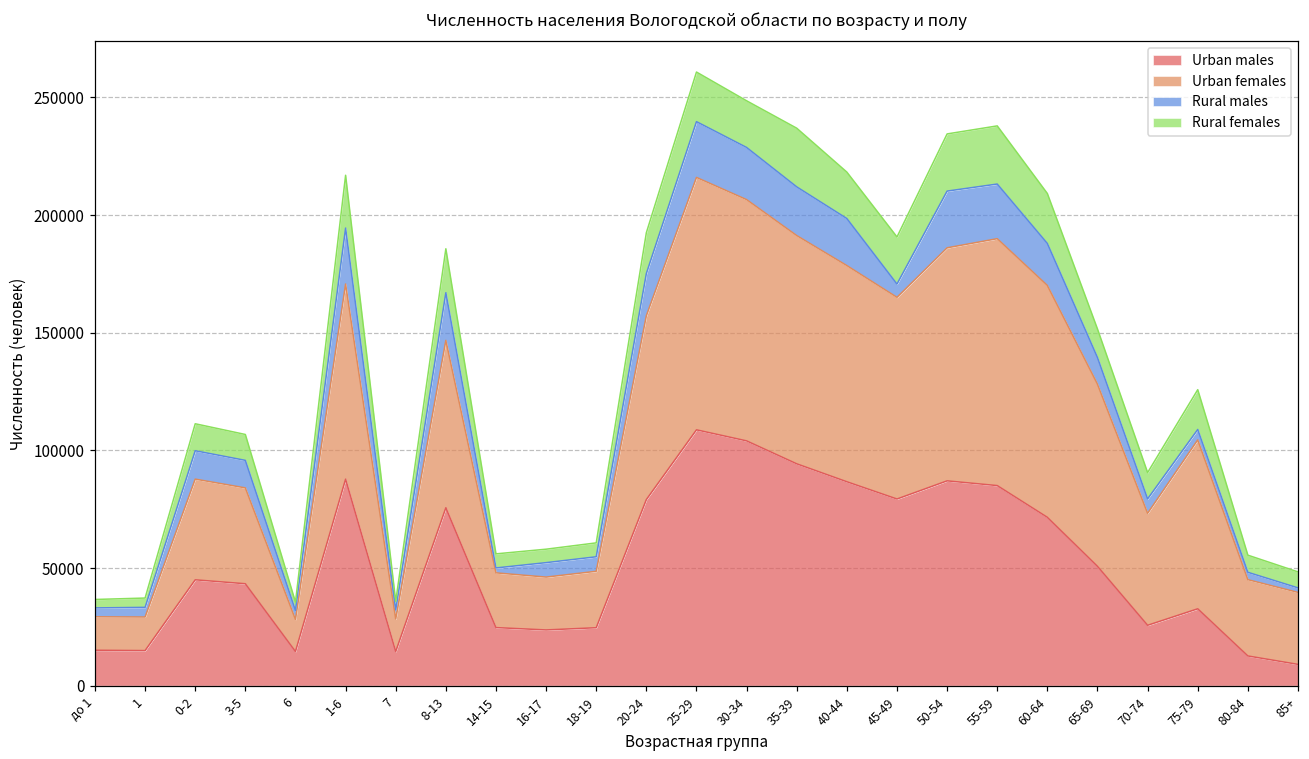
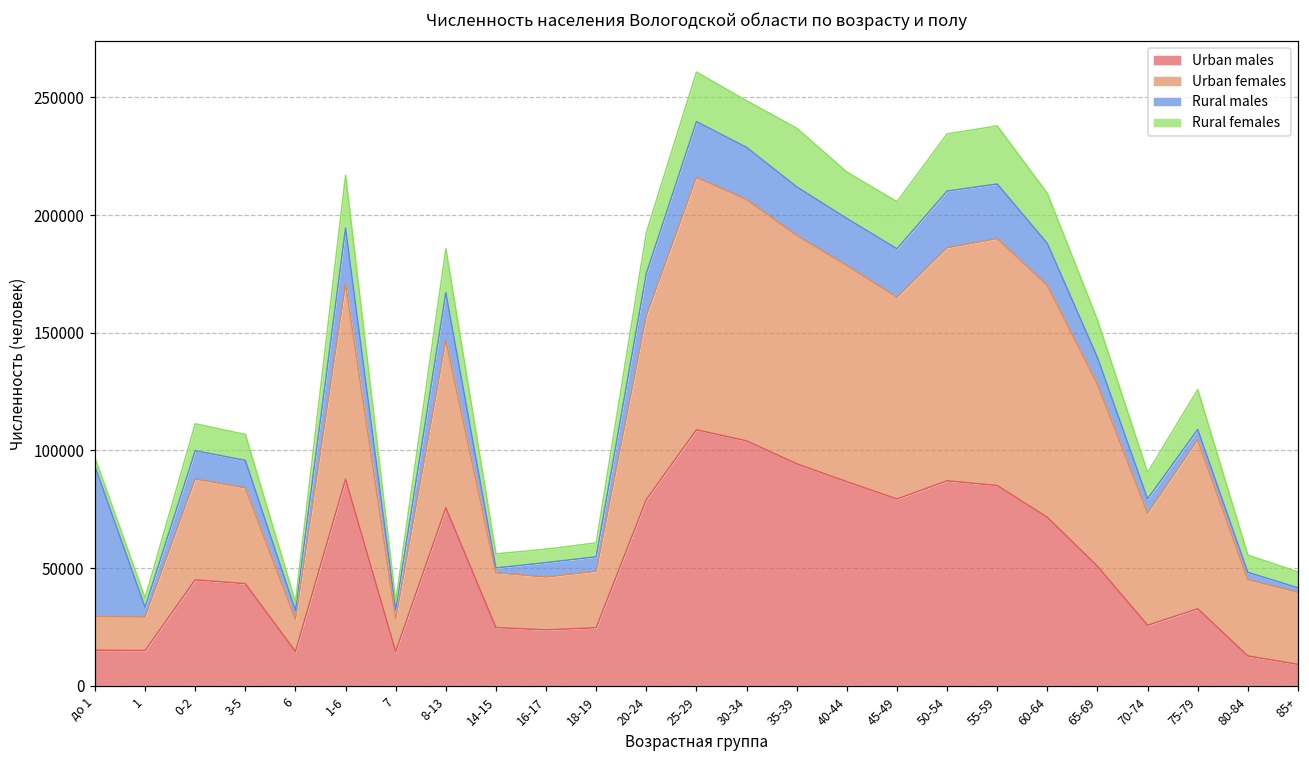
  {
    "Rural males": {
-     "до 1": 4000,
+     "до 1": 64000,
      "1": 4000,
      "0-2": 12000,
      "3-5": 12000,
      "6": 4000,
      "1-6": 24000,
      "7": 4000,
      "8-13": 20000,
      "14-15": 2000,
      "16-17": 6000,
      "18-19": 6000,
      "20-24": 18000,
      "25-29": 24000,
      "30-34": 22000,
      "35-39": 21000,
      "40-44": 20000,
-     "45-49": 6000,
+     "45-49": 21000,
      "50-54": 24000,
      "55-59": 23000,
      "60-64": 18000,
      "65-69": 11000,
      "70-74": 6000,
      "75-79": 4000,
      "80-84": 3000,
      "85+": 2000
    },
    "Rural females": {
      "до 1": 4000,
      "1": 4000,
      "0-2": 11000,
      "3-5": 11000,
      "6": 4000,
      "1-6": 22000,
      "7": 4000,
      "8-13": 19000,
      "14-15": 6000,
      "16-17": 6000,
      "18-19": 6000,
      "20-24": 17000,
      "25-29": 21000,
      "30-34": 20000,
      "35-39": 25000,
      "40-44": 20000,
      "45-49": 20000,
      "50-54": 24000,
      "55-59": 25000,
      "60-64": 21000,
-     "65-69": 12000,
+     "65-69": 16000,
      "70-74": 11000,
      "75-79": 17000,
      "80-84": 7000,
      "85+": 7000
    }
  }
